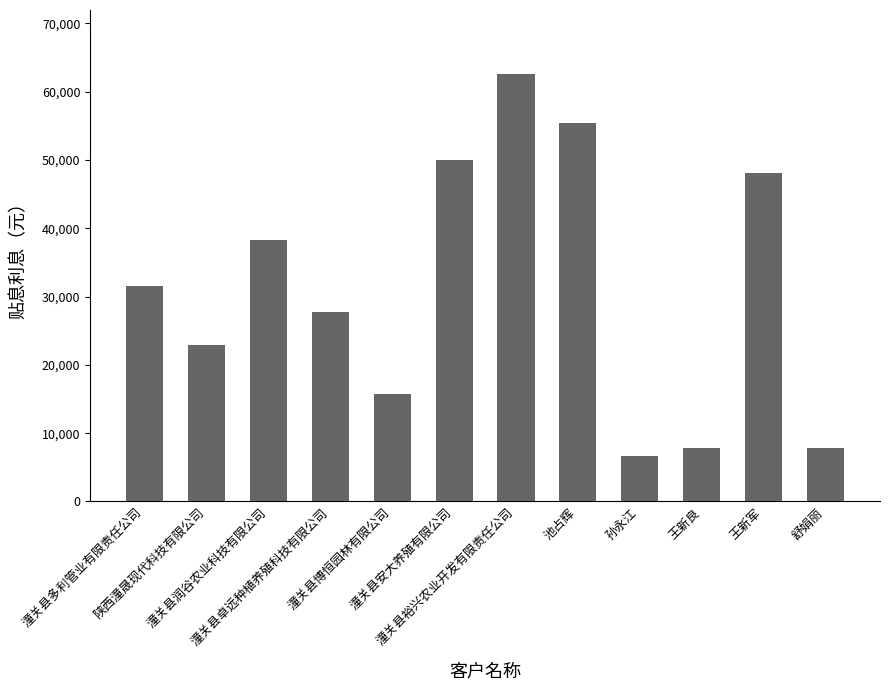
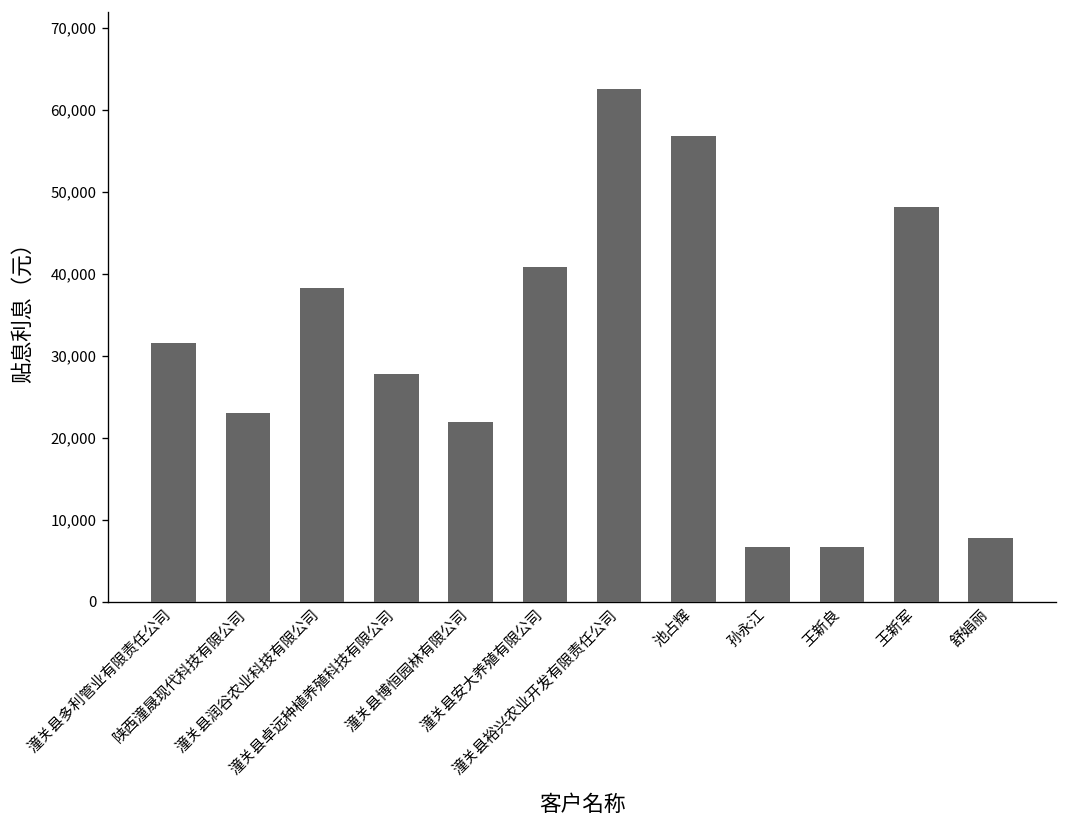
  {
    "潼关县多利管业有限责任公司": "32,000",
    "陕西潼晟现代科技有限公司": "23,000",
    "潼关县润谷农业科技有限公司": "38,000",
    "潼关县卓远种植养殖科技有限公司": "28,000",
-   "潼关县博恒园林有限公司": "16,000",
-   "潼关县安大养殖有限公司": "50,000",
+   "潼关县博恒园林有限公司": "22,000",
+   "潼关县安大养殖有限公司": "41,000",
    "潼关县裕兴农业开发有限责任公司": "63,000",
-   "池占辉": "55,000",
+   "池占辉": "57,000",
    "孙永江": "7,000",
-   "王新良": "8,000",
+   "王新良": "7,000",
    "王新军": "48,000",
    "舒娟丽": "8,000"
  }
